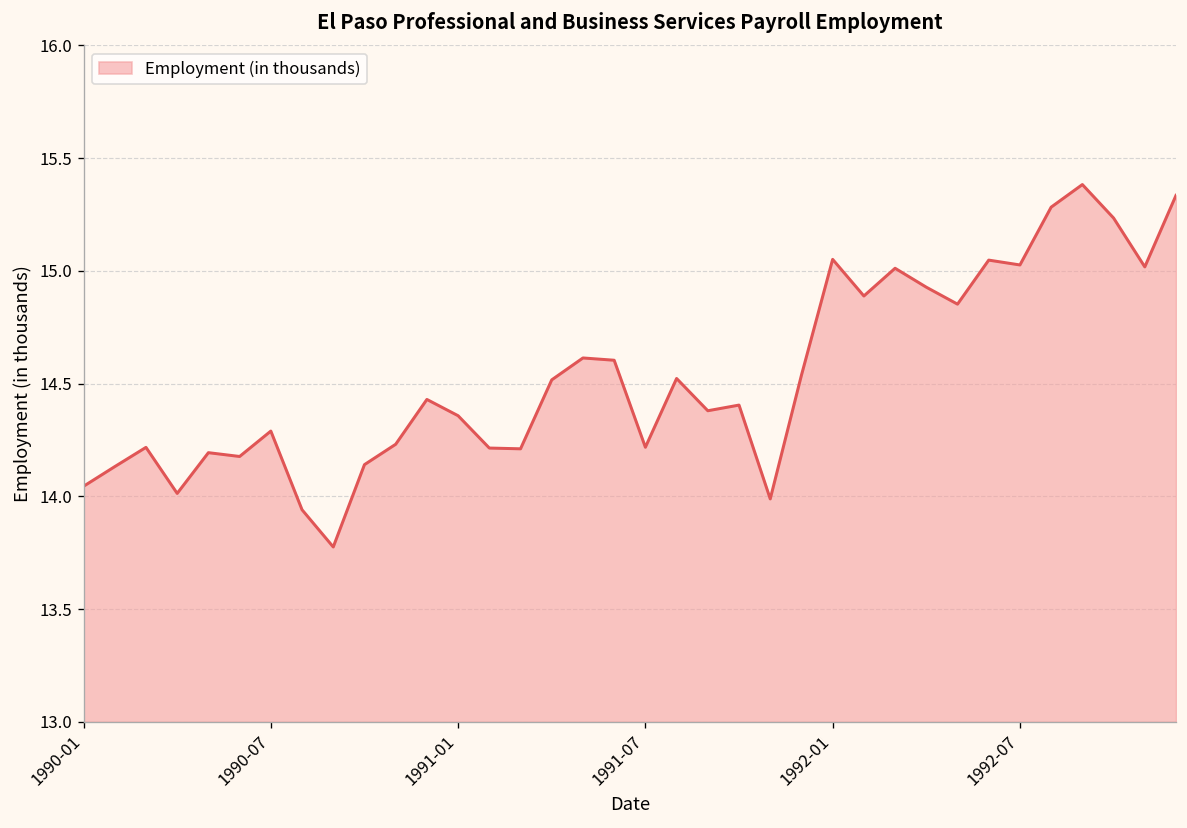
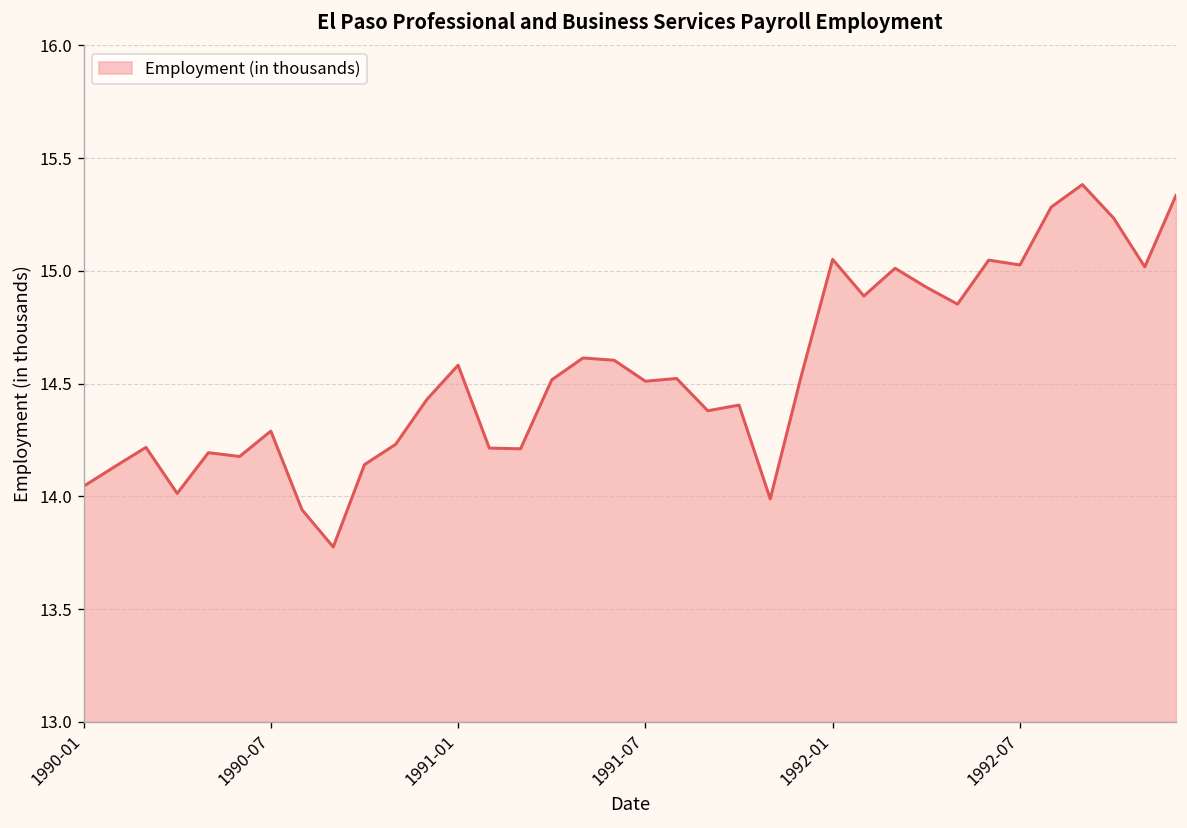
  {
    "1990-01": 14.04,
    "1990-07": 14.29,
-   "1991-01": 14.36,
-   "1991-07": 14.22,
+   "1991-01": 14.58,
+   "1991-07": 14.51,
    "1992-01": 15.05,
    "1992-07": 15.03
  }
